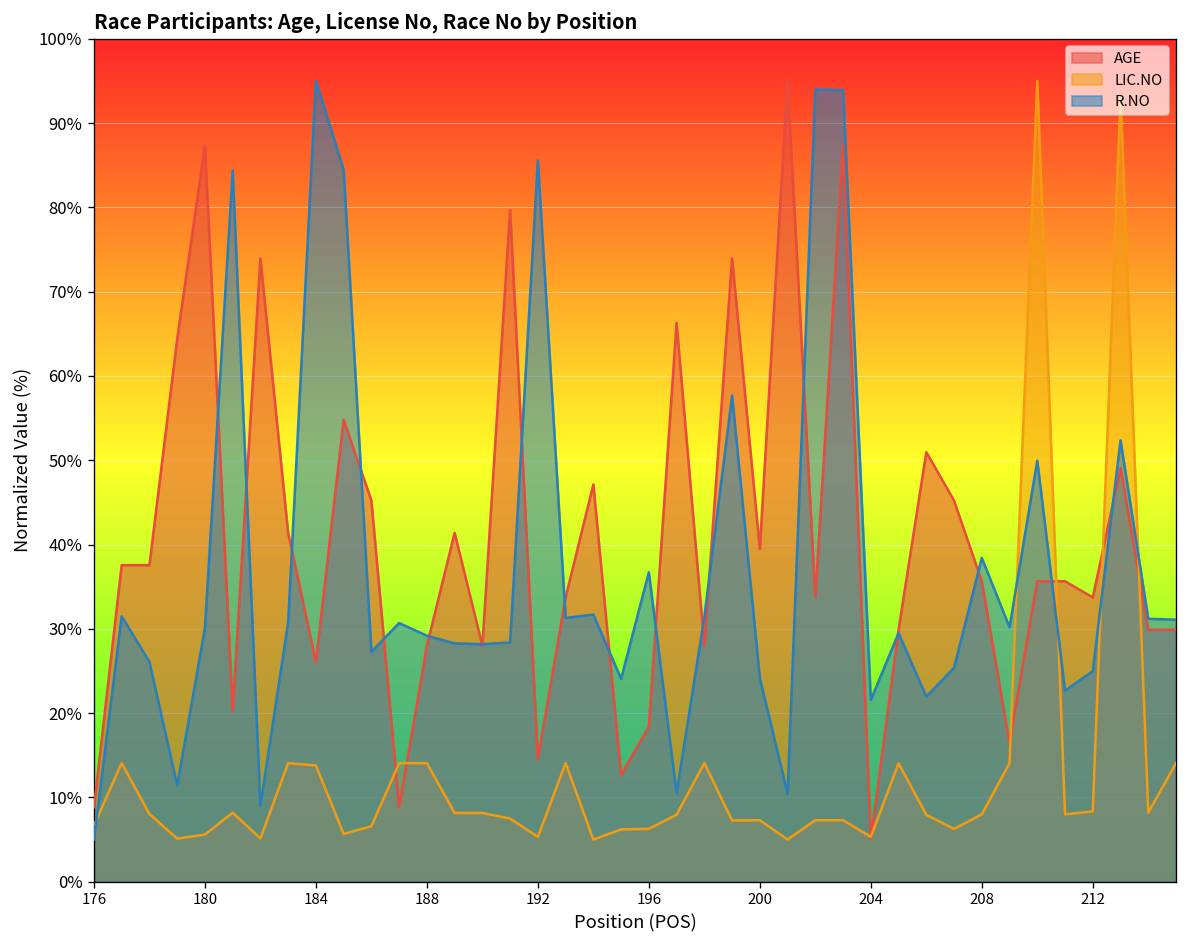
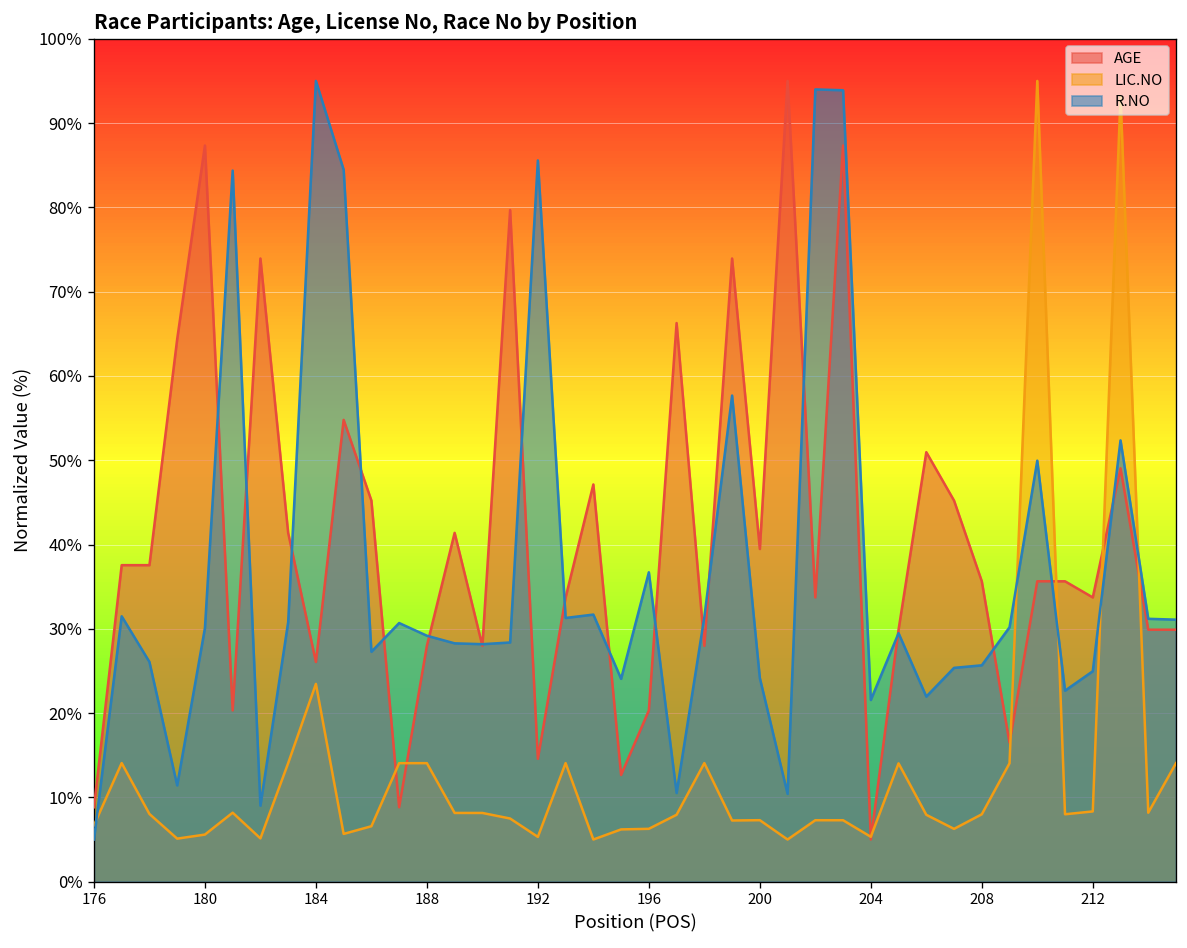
  {
    "AGE": {
      "176": "9%",
      "180": "87%",
      "184": "26%",
      "188": "28%",
      "192": "15%",
-     "196": "18%",
+     "196": "20%",
      "200": "39%",
      "208": "36%",
      "212": "34%"
    },
    "LIC.NO": {
      "176": "7%",
      "180": "6%",
-     "184": "14%",
+     "184": "23%",
      "188": "14%",
      "192": "5%",
      "196": "6%",
      "200": "7%",
      "208": "8%",
      "212": "8%"
    },
    "R.NO": {
      "176": "5%",
      "180": "30%",
      "184": "95%",
      "188": "29%",
      "192": "86%",
      "196": "37%",
      "200": "24%",
      "204": "22%",
-     "208": "38%",
+     "208": "26%",
      "212": "25%"
    }
  }
